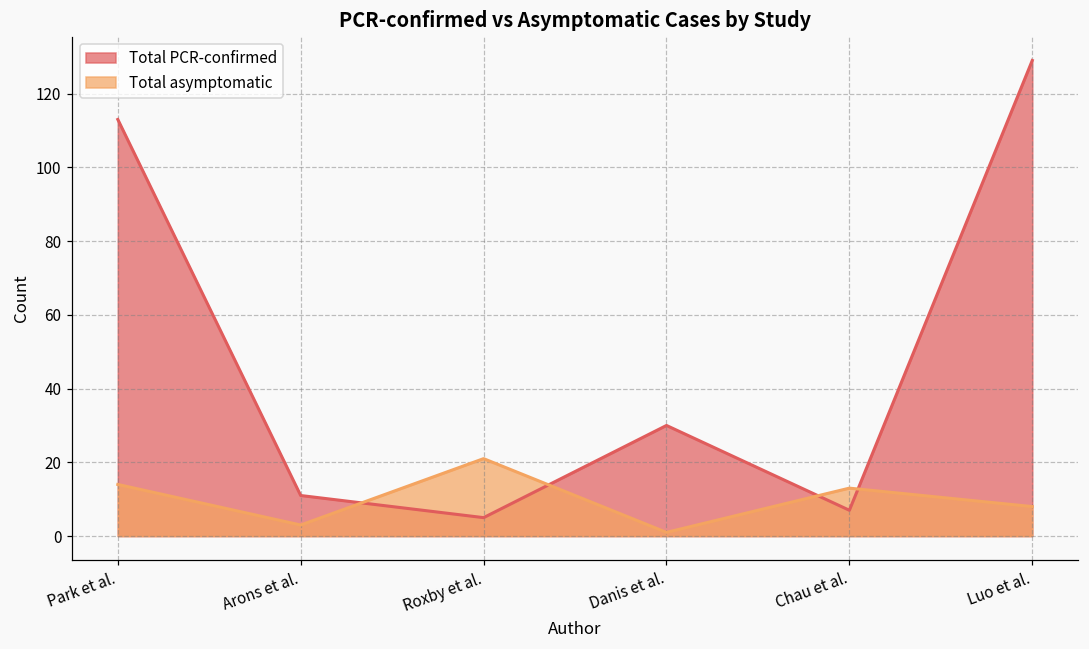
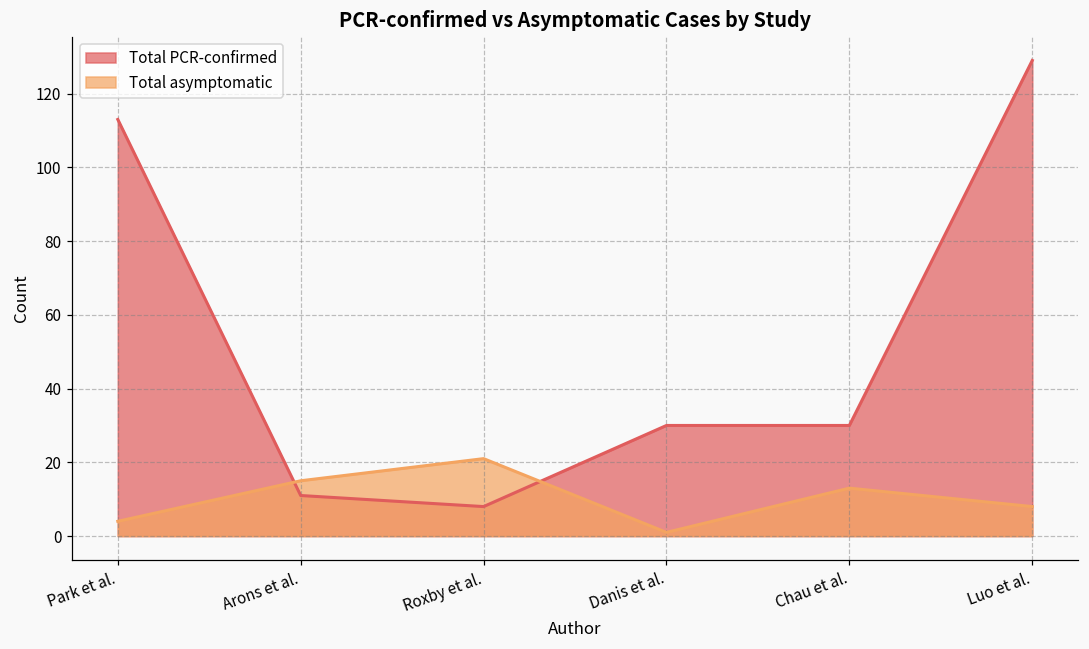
  {
    "Total PCR-confirmed": {
      "Park et al.": 113,
      "Arons et al.": 11,
-     "Roxby et al.": 5,
+     "Roxby et al.": 8,
      "Danis et al.": 30,
-     "Chau et al.": 7,
+     "Chau et al.": 30,
      "Luo et al.": 129
    },
    "Total asymptomatic": {
-     "Park et al.": 14,
-     "Arons et al.": 3,
+     "Park et al.": 4,
+     "Arons et al.": 15,
      "Roxby et al.": 21,
      "Danis et al.": 1,
      "Chau et al.": 13,
      "Luo et al.": 8
    }
  }
